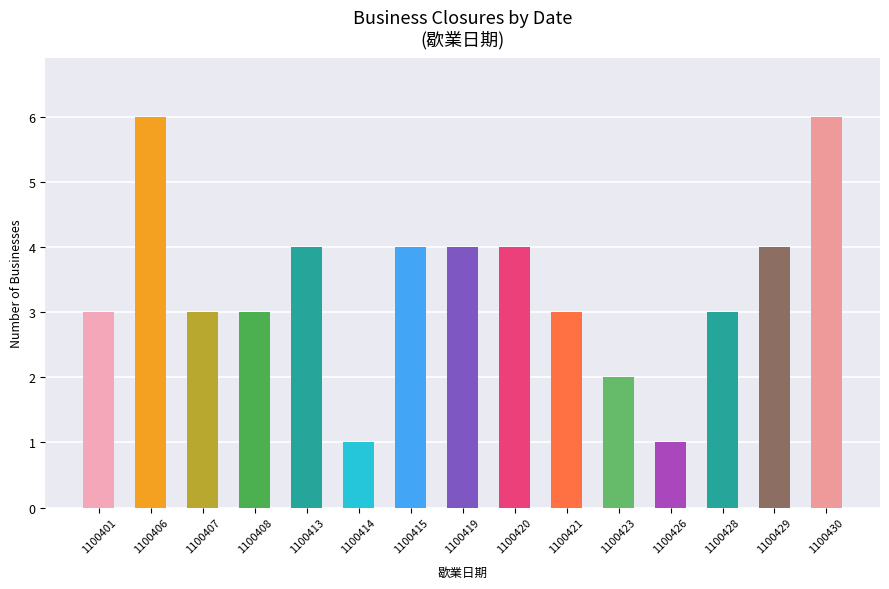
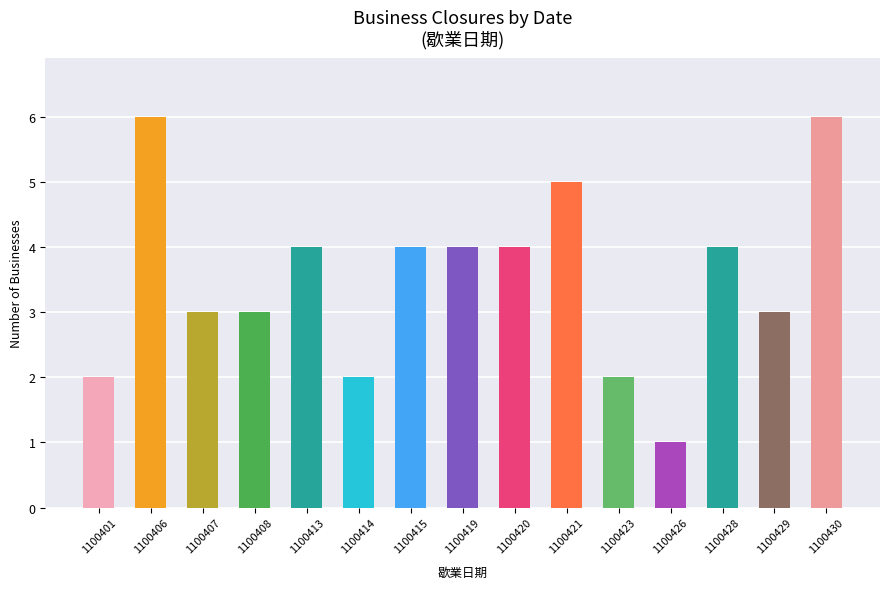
  {
-   "1100401": 3,
+   "1100401": 2,
    "1100406": 6,
    "1100407": 3,
    "1100408": 3,
    "1100413": 4,
-   "1100414": 1,
+   "1100414": 2,
    "1100415": 4,
    "1100419": 4,
    "1100420": 4,
-   "1100421": 3,
+   "1100421": 5,
    "1100423": 2,
    "1100426": 1,
-   "1100428": 3,
-   "1100429": 4,
+   "1100428": 4,
+   "1100429": 3,
    "1100430": 6
  }
